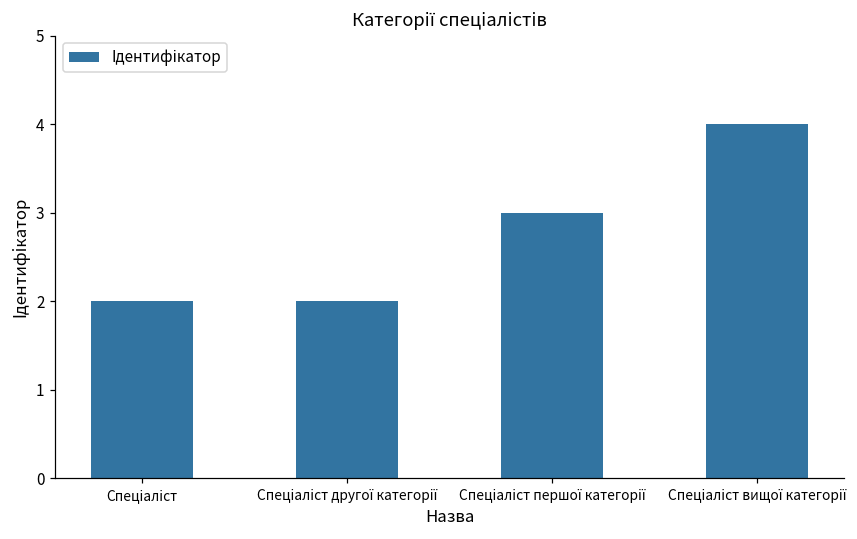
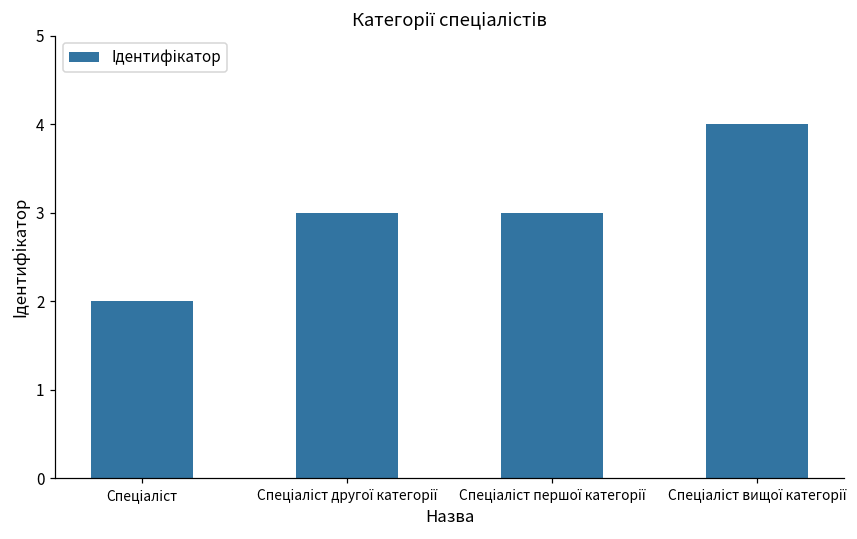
  {
    "Спеціаліст": 2,
-   "Спеціаліст другої категорії": 2,
+   "Спеціаліст другої категорії": 3,
    "Спеціаліст першої категорії": 3,
    "Спеціаліст вищої категорії": 4
  }
